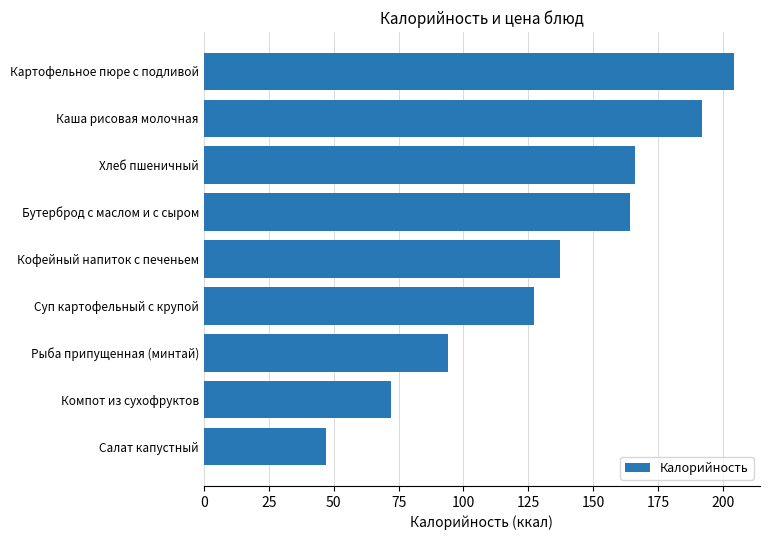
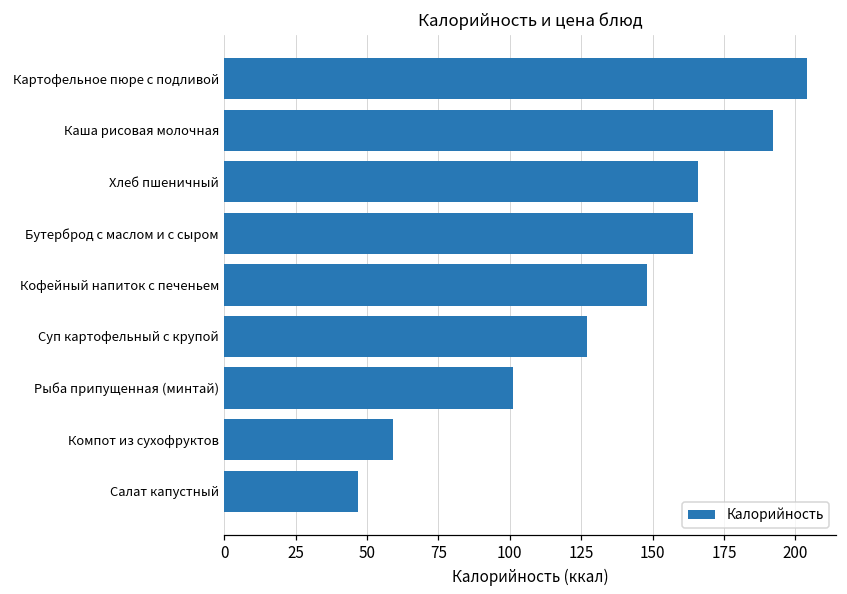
  {
    "Картофельное пюре с подливой": 204,
    "Каша рисовая молочная": 192,
    "Хлеб пшеничный": 166,
    "Бутерброд с маслом и с сыром": 164,
-   "Кофейный напиток с печеньем": 137,
+   "Кофейный напиток с печеньем": 148,
    "Суп картофельный с крупой": 127,
-   "Рыба припущенная (минтай)": 94,
-   "Компот из сухофруктов": 72,
+   "Рыба припущенная (минтай)": 101,
+   "Компот из сухофруктов": 59,
    "Салат капустный": 47
  }
